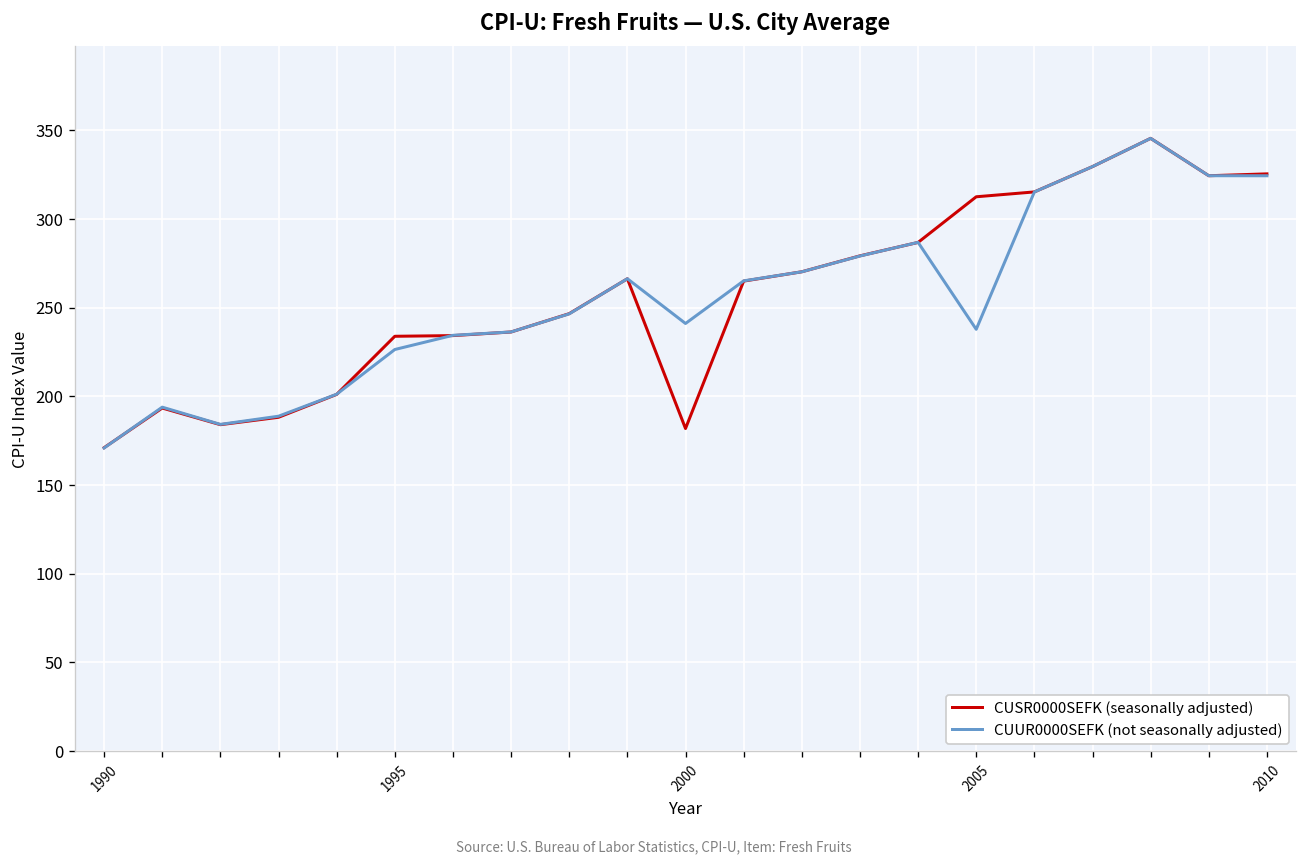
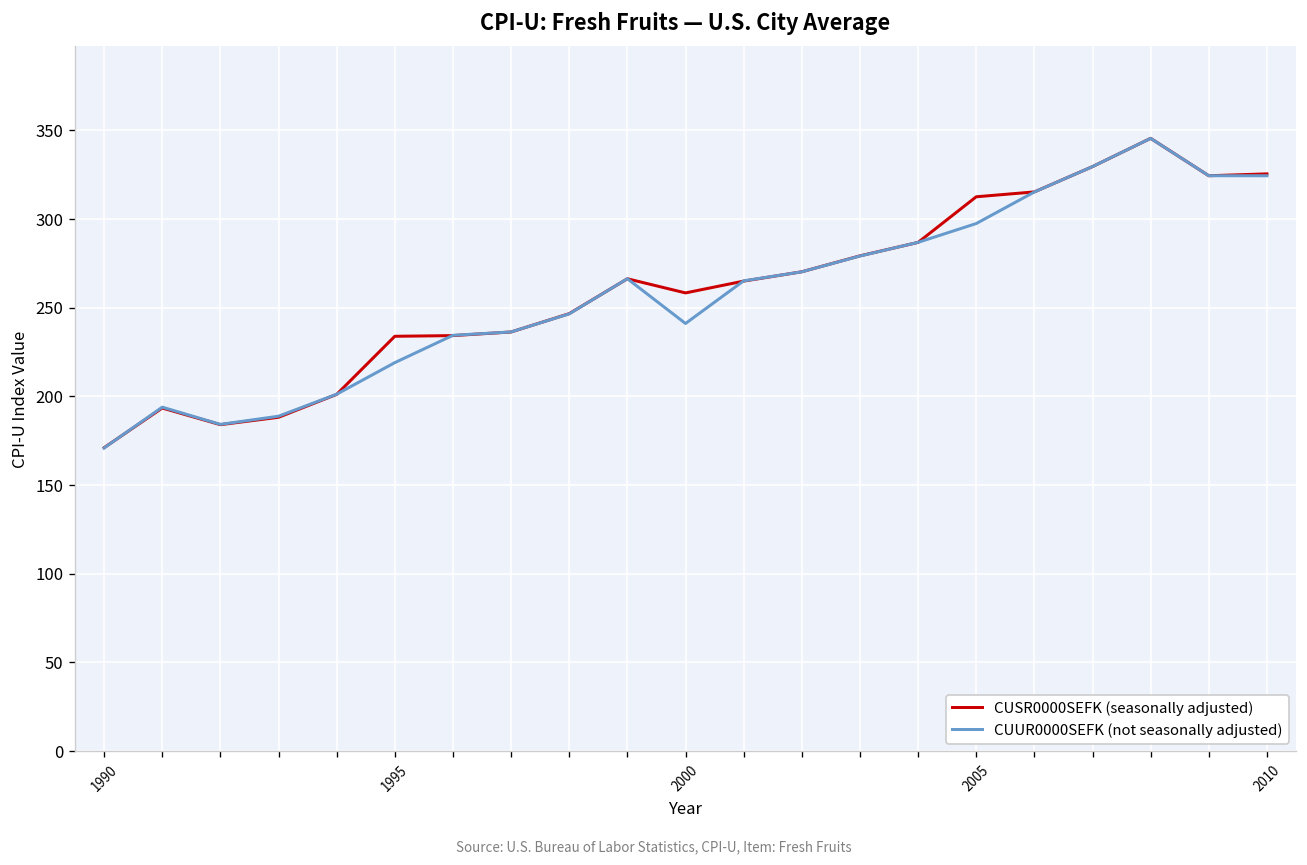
  {
    "CUSR0000SEFK (seasonally adjusted)": {
      "1995": 234,
-     "2000": 182,
+     "2000": 258,
      "2005": 312
    },
    "CUUR0000SEFK (not seasonally adjusted)": {
-     "1995": 226,
+     "1995": 219,
      "2000": 241,
-     "2005": 238
+     "2005": 297
    }
  }
